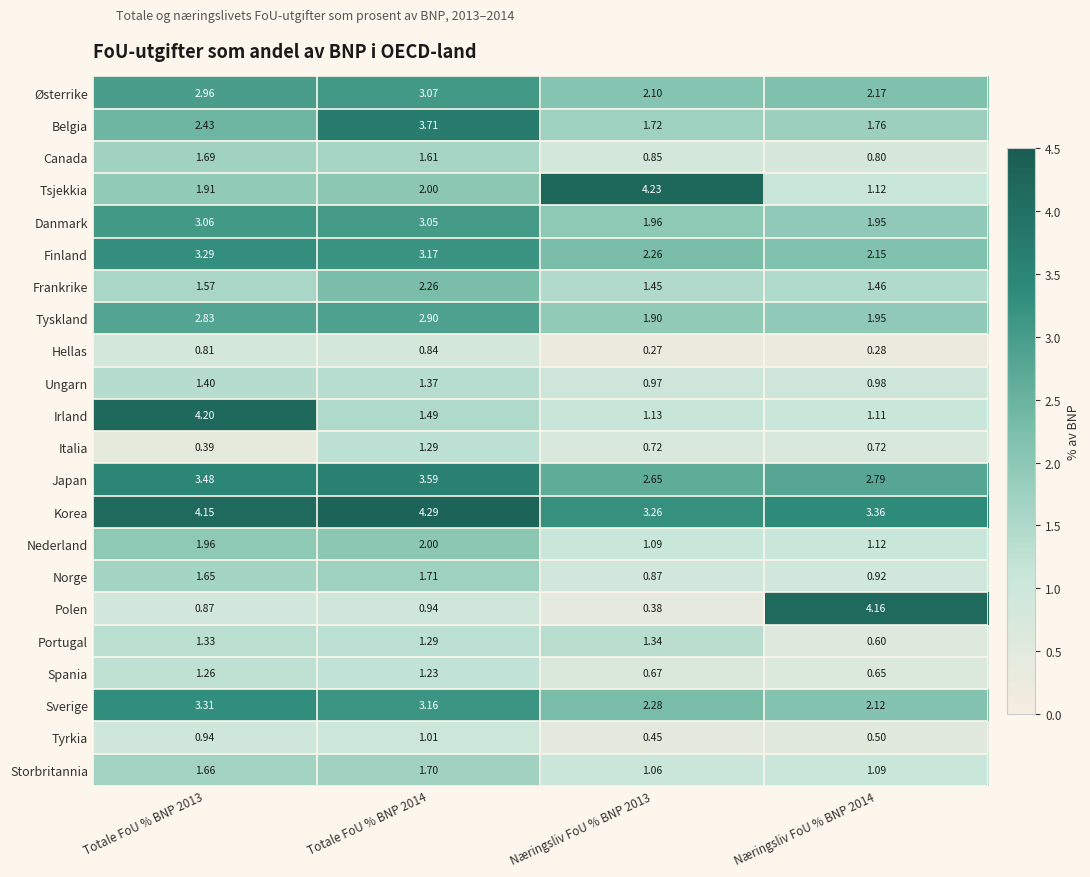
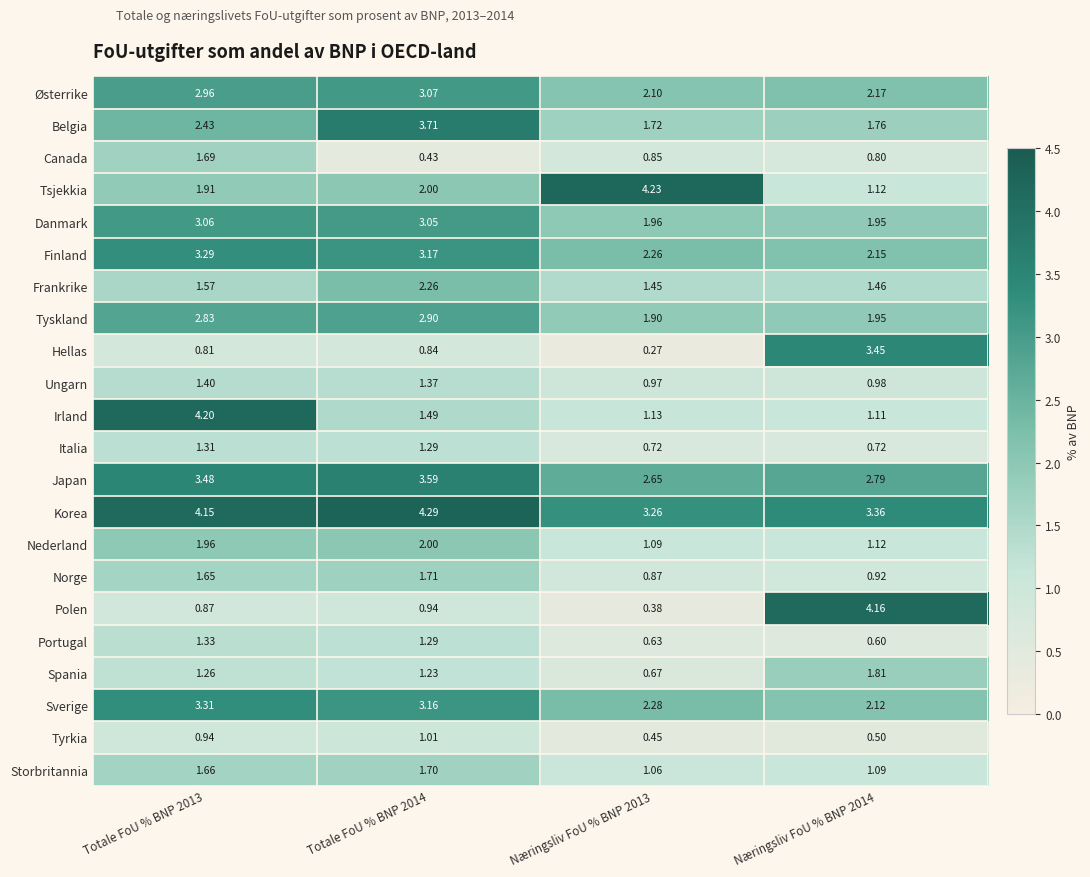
  {
    "Østerrike": {
      "Totale FoU % BNP 2013": 2.96,
      "Totale FoU % BNP 2014": 3.07,
      "Næringsliv FoU % BNP 2013": 2.10,
      "Næringsliv FoU % BNP 2014": 2.17
    },
    "Belgia": {
      "Totale FoU % BNP 2013": 2.43,
      "Totale FoU % BNP 2014": 3.71,
      "Næringsliv FoU % BNP 2013": 1.72,
      "Næringsliv FoU % BNP 2014": 1.76
    },
    "Canada": {
      "Totale FoU % BNP 2013": 1.69,
-     "Totale FoU % BNP 2014": 1.61,
+     "Totale FoU % BNP 2014": 0.43,
      "Næringsliv FoU % BNP 2013": 0.85,
      "Næringsliv FoU % BNP 2014": 0.80
    },
    "Tsjekkia": {
      "Totale FoU % BNP 2013": 1.91,
      "Totale FoU % BNP 2014": 2.00,
      "Næringsliv FoU % BNP 2013": 4.23,
      "Næringsliv FoU % BNP 2014": 1.12
    },
    "Danmark": {
      "Totale FoU % BNP 2013": 3.06,
      "Totale FoU % BNP 2014": 3.05,
      "Næringsliv FoU % BNP 2013": 1.96,
      "Næringsliv FoU % BNP 2014": 1.95
    },
    "Finland": {
      "Totale FoU % BNP 2013": 3.29,
      "Totale FoU % BNP 2014": 3.17,
      "Næringsliv FoU % BNP 2013": 2.26,
      "Næringsliv FoU % BNP 2014": 2.15
    },
    "Frankrike": {
      "Totale FoU % BNP 2013": 1.57,
      "Totale FoU % BNP 2014": 2.26,
      "Næringsliv FoU % BNP 2013": 1.45,
      "Næringsliv FoU % BNP 2014": 1.46
    },
    "Tyskland": {
      "Totale FoU % BNP 2013": 2.83,
      "Totale FoU % BNP 2014": 2.90,
      "Næringsliv FoU % BNP 2013": 1.90,
      "Næringsliv FoU % BNP 2014": 1.95
    },
    "Hellas": {
      "Totale FoU % BNP 2013": 0.81,
      "Totale FoU % BNP 2014": 0.84,
      "Næringsliv FoU % BNP 2013": 0.27,
-     "Næringsliv FoU % BNP 2014": 0.28
+     "Næringsliv FoU % BNP 2014": 3.45
    },
    "Ungarn": {
      "Totale FoU % BNP 2013": 1.40,
      "Totale FoU % BNP 2014": 1.37,
      "Næringsliv FoU % BNP 2013": 0.97,
      "Næringsliv FoU % BNP 2014": 0.98
    },
    "Irland": {
      "Totale FoU % BNP 2013": 4.20,
      "Totale FoU % BNP 2014": 1.49,
      "Næringsliv FoU % BNP 2013": 1.13,
      "Næringsliv FoU % BNP 2014": 1.11
    },
    "Italia": {
-     "Totale FoU % BNP 2013": 0.39,
+     "Totale FoU % BNP 2013": 1.31,
      "Totale FoU % BNP 2014": 1.29,
      "Næringsliv FoU % BNP 2013": 0.72,
      "Næringsliv FoU % BNP 2014": 0.72
    },
    "Japan": {
      "Totale FoU % BNP 2013": 3.48,
      "Totale FoU % BNP 2014": 3.59,
      "Næringsliv FoU % BNP 2013": 2.65,
      "Næringsliv FoU % BNP 2014": 2.79
    },
    "Korea": {
      "Totale FoU % BNP 2013": 4.15,
      "Totale FoU % BNP 2014": 4.29,
      "Næringsliv FoU % BNP 2013": 3.26,
      "Næringsliv FoU % BNP 2014": 3.36
    },
    "Nederland": {
      "Totale FoU % BNP 2013": 1.96,
      "Totale FoU % BNP 2014": 2.00,
      "Næringsliv FoU % BNP 2013": 1.09,
      "Næringsliv FoU % BNP 2014": 1.12
    },
    "Norge": {
      "Totale FoU % BNP 2013": 1.65,
      "Totale FoU % BNP 2014": 1.71,
      "Næringsliv FoU % BNP 2013": 0.87,
      "Næringsliv FoU % BNP 2014": 0.92
    },
    "Polen": {
      "Totale FoU % BNP 2013": 0.87,
      "Totale FoU % BNP 2014": 0.94,
      "Næringsliv FoU % BNP 2013": 0.38,
      "Næringsliv FoU % BNP 2014": 4.16
    },
    "Portugal": {
      "Totale FoU % BNP 2013": 1.33,
      "Totale FoU % BNP 2014": 1.29,
-     "Næringsliv FoU % BNP 2013": 1.34,
+     "Næringsliv FoU % BNP 2013": 0.63,
      "Næringsliv FoU % BNP 2014": 0.60
    },
    "Spania": {
      "Totale FoU % BNP 2013": 1.26,
      "Totale FoU % BNP 2014": 1.23,
      "Næringsliv FoU % BNP 2013": 0.67,
-     "Næringsliv FoU % BNP 2014": 0.65
+     "Næringsliv FoU % BNP 2014": 1.81
    },
    "Sverige": {
      "Totale FoU % BNP 2013": 3.31,
      "Totale FoU % BNP 2014": 3.16,
      "Næringsliv FoU % BNP 2013": 2.28,
      "Næringsliv FoU % BNP 2014": 2.12
    },
    "Tyrkia": {
      "Totale FoU % BNP 2013": 0.94,
      "Totale FoU % BNP 2014": 1.01,
      "Næringsliv FoU % BNP 2013": 0.45,
      "Næringsliv FoU % BNP 2014": 0.50
    },
    "Storbritannia": {
      "Totale FoU % BNP 2013": 1.66,
      "Totale FoU % BNP 2014": 1.70,
      "Næringsliv FoU % BNP 2013": 1.06,
      "Næringsliv FoU % BNP 2014": 1.09
    }
  }
